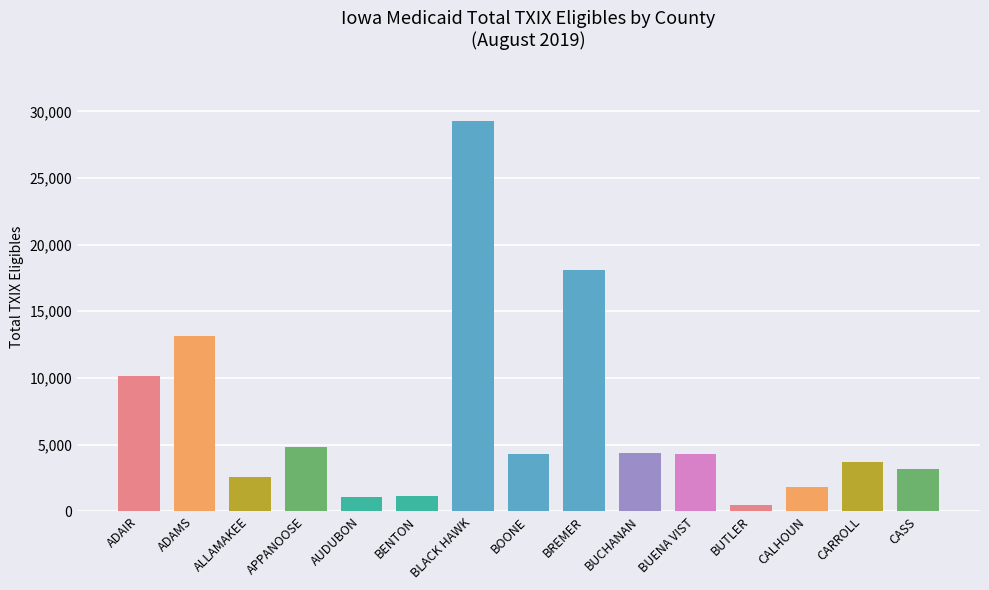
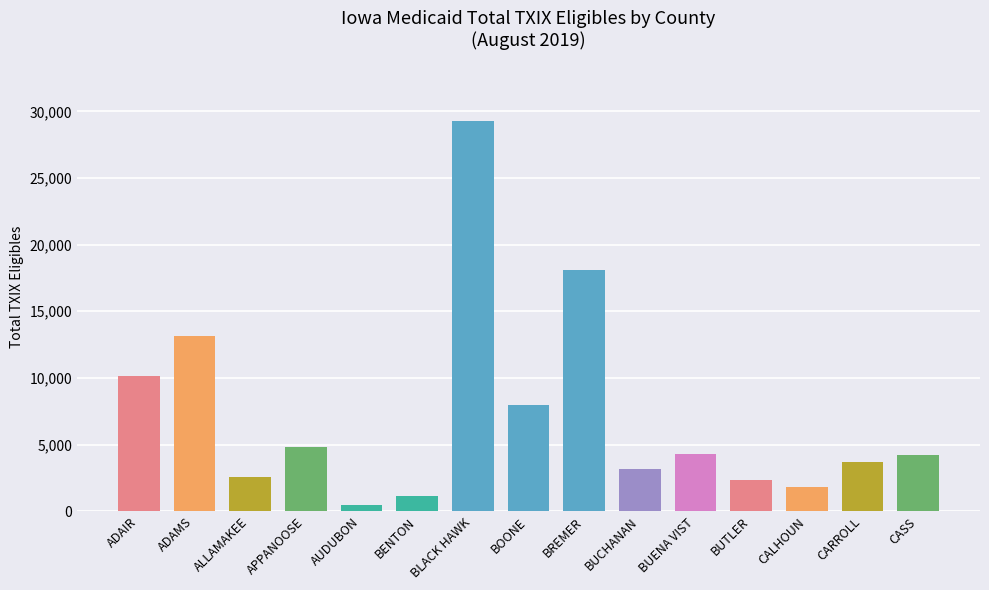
  {
    "ADAIR": "10,200",
    "ADAMS": "13,100",
    "ALLAMAKEE": "2,500",
    "APPANOOSE": "4,800",
-   "AUDUBON": "1,100",
+   "AUDUBON": "500",
    "BENTON": "1,200",
    "BLACK HAWK": "29,300",
-   "BOONE": "4,300",
+   "BOONE": "8,000",
    "BREMER": "18,100",
-   "BUCHANAN": "4,300",
+   "BUCHANAN": "3,200",
    "BUENA VIST": "4,300",
-   "BUTLER": "400",
+   "BUTLER": "2,300",
    "CALHOUN": "1,800",
    "CARROLL": "3,700",
-   "CASS": "3,100"
+   "CASS": "4,200"
  }
